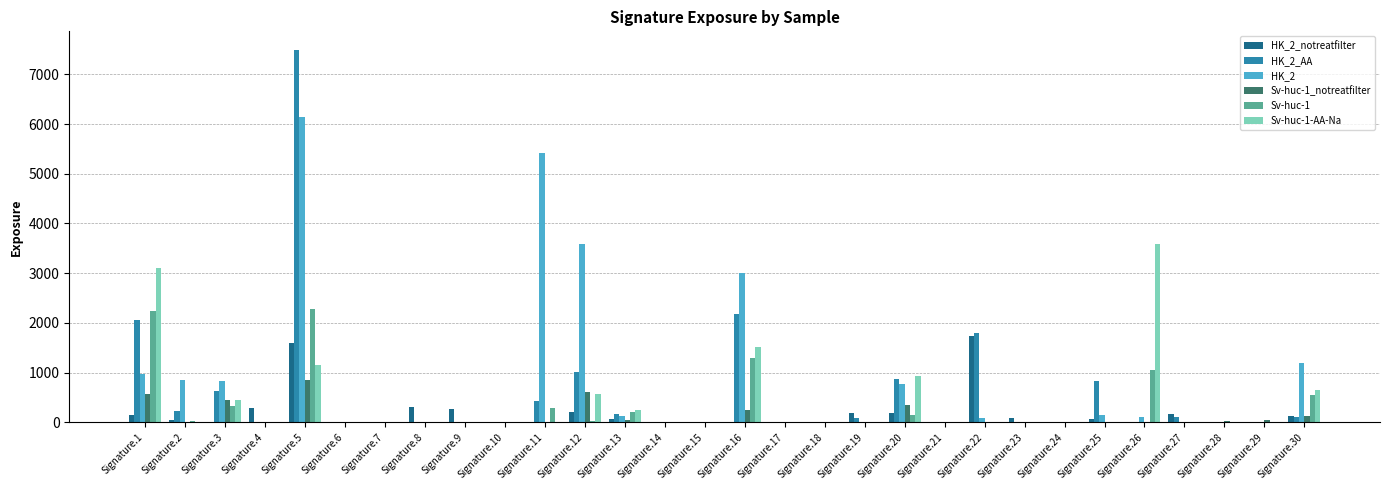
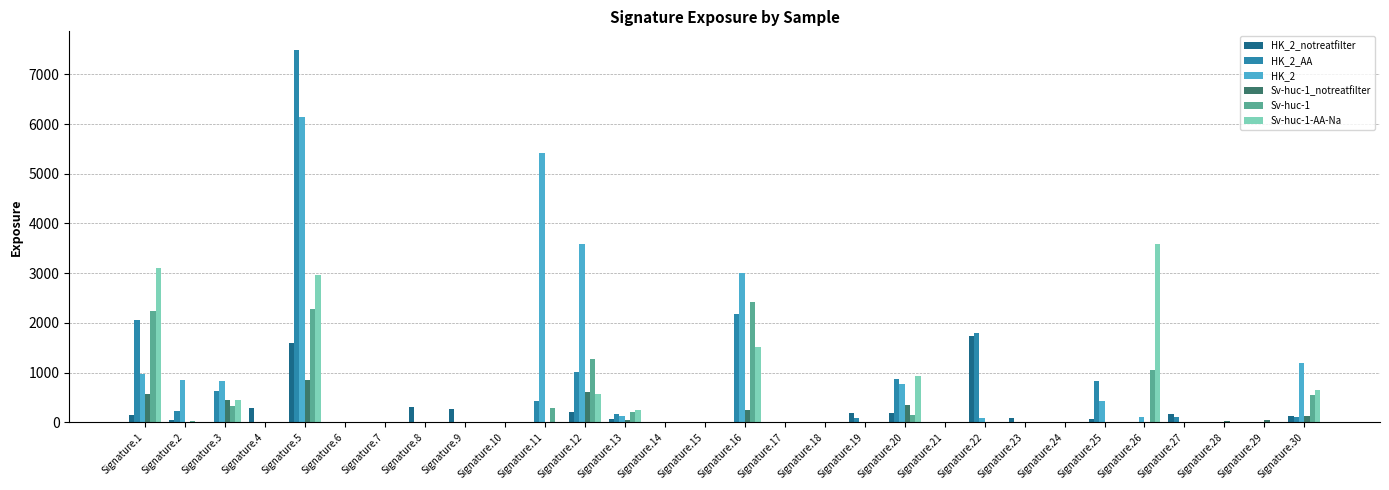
  {
    "HK_2": {
      "Signature.1": 1000,
      "Signature.2": 900,
      "Signature.3": 800,
      "Signature.4": 0,
      "Signature.5": 6100,
      "Signature.6": 0,
      "Signature.7": 0,
      "Signature.8": 0,
      "Signature.9": 0,
      "Signature.10": 0,
      "Signature.11": 5400,
      "Signature.12": 3600,
      "Signature.13": 100,
      "Signature.14": 0,
      "Signature.15": 0,
      "Signature.16": 3000,
      "Signature.17": 0,
      "Signature.18": 0,
      "Signature.19": 0,
      "Signature.20": 800,
      "Signature.21": 0,
      "Signature.22": 100,
      "Signature.23": 0,
      "Signature.24": 0,
-     "Signature.25": 100,
+     "Signature.25": 400,
      "Signature.26": 100,
      "Signature.27": 0,
      "Signature.28": 0,
      "Signature.29": 0,
      "Signature.30": 1200
    },
    "Sv-huc-1": {
      "Signature.1": 2200,
      "Signature.3": 300,
      "Signature.4": 0,
      "Signature.5": 2300,
      "Signature.6": 0,
      "Signature.7": 0,
      "Signature.8": 0,
      "Signature.9": 0,
      "Signature.10": 0,
      "Signature.11": 300,
-     "Signature.12": 0,
+     "Signature.12": 1300,
      "Signature.13": 200,
      "Signature.14": 0,
      "Signature.15": 0,
-     "Signature.16": 1300,
+     "Signature.16": 2400,
      "Signature.17": 0,
      "Signature.18": 0,
      "Signature.19": 0,
      "Signature.20": 100,
      "Signature.21": 0,
      "Signature.22": 0,
      "Signature.23": 0,
      "Signature.24": 0,
      "Signature.25": 0,
      "Signature.26": 1000,
      "Signature.27": 0,
      "Signature.28": 0,
      "Signature.29": 0,
      "Signature.30": 600
    },
    "Sv-huc-1-AA-Na": {
      "Signature.1": 3100,
      "Signature.3": 400,
      "Signature.4": 0,
-     "Signature.5": 1200,
+     "Signature.5": 3000,
      "Signature.6": 0,
      "Signature.7": 0,
      "Signature.8": 0,
      "Signature.9": 0,
      "Signature.10": 0,
      "Signature.11": 0,
      "Signature.12": 600,
      "Signature.13": 200,
      "Signature.14": 0,
      "Signature.15": 0,
      "Signature.16": 1500,
      "Signature.17": 0,
      "Signature.18": 0,
      "Signature.19": 0,
      "Signature.20": 900,
      "Signature.21": 0,
      "Signature.22": 0,
      "Signature.23": 0,
      "Signature.24": 0,
      "Signature.25": 0,
      "Signature.26": 3600,
      "Signature.27": 0,
      "Signature.28": 0,
      "Signature.29": 0,
      "Signature.30": 700
    }
  }
